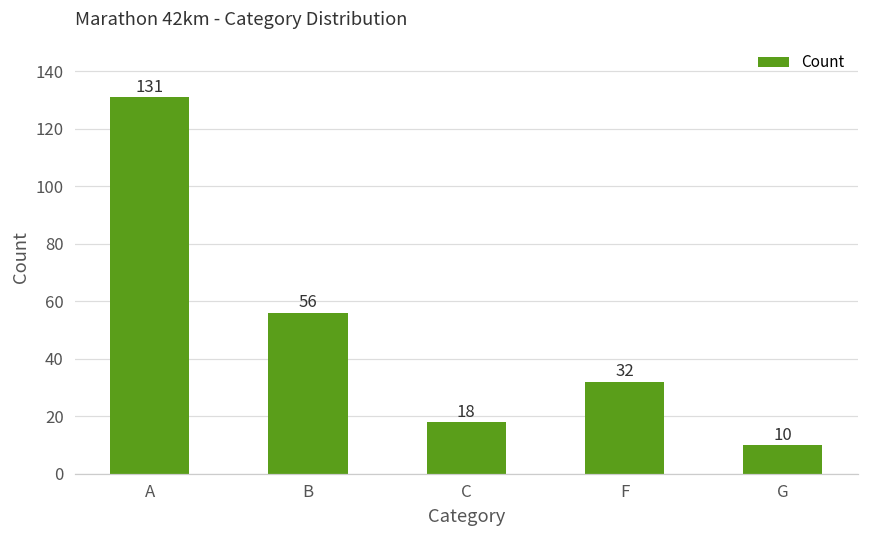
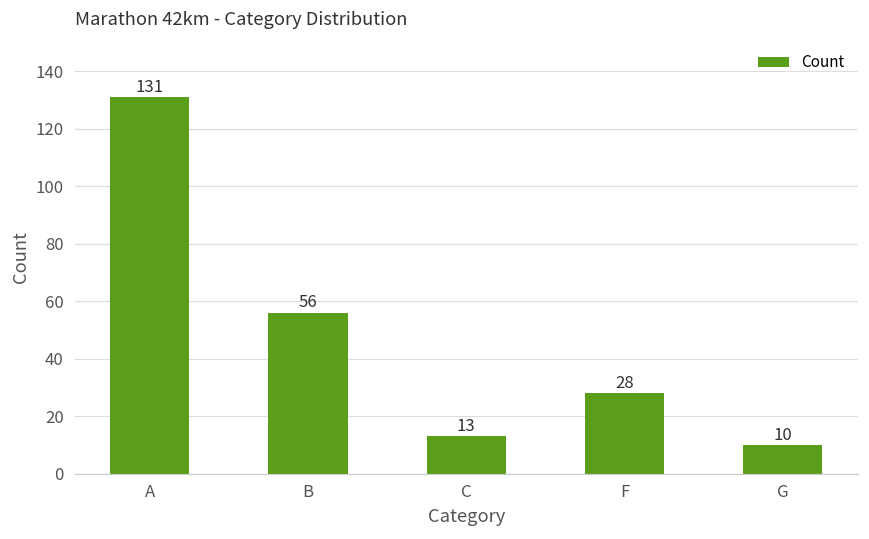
  {
    "A": 131,
    "B": 56,
-   "C": 18,
-   "F": 32,
+   "C": 13,
+   "F": 28,
    "G": 10
  }
